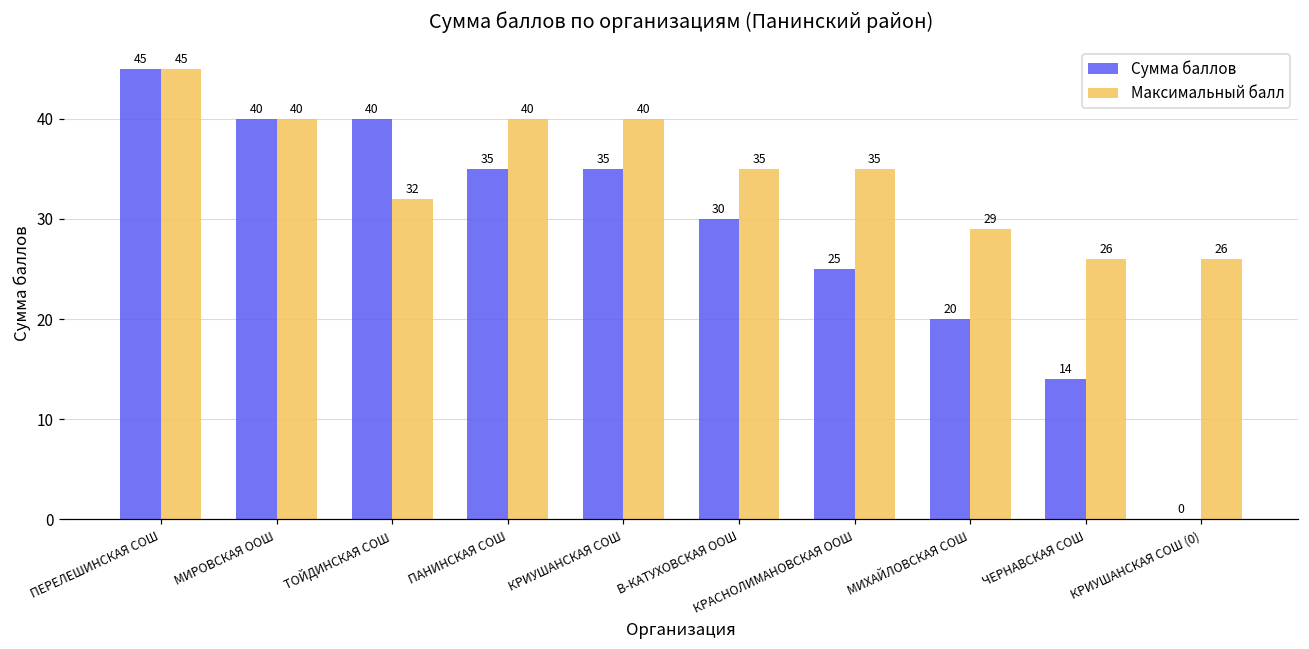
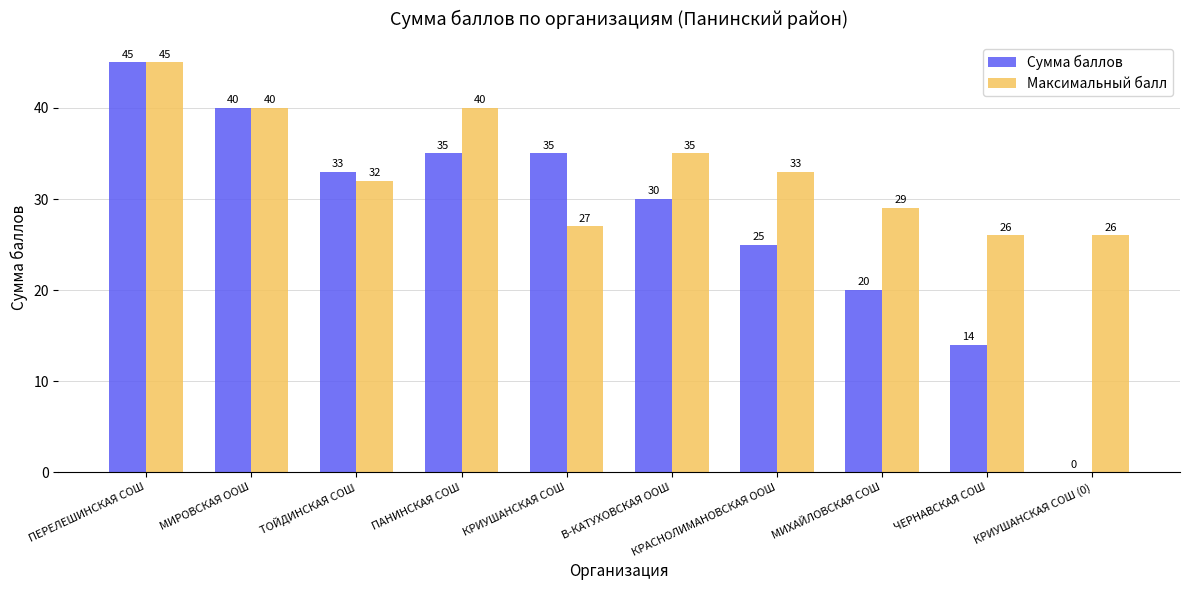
  {
    "Сумма баллов": {
      "ПЕРЕЛЕШИНСКАЯ СОШ": 45,
      "МИРОВСКАЯ ООШ": 40,
-     "ТОЙДИНСКАЯ СОШ": 40,
+     "ТОЙДИНСКАЯ СОШ": 33,
      "ПАНИНСКАЯ СОШ": 35,
      "КРИУШАНСКАЯ СОШ": 35,
      "В-КАТУХОВСКАЯ ООШ": 30,
      "КРАСНОЛИМАНОВСКАЯ ООШ": 25,
      "МИХАЙЛОВСКАЯ СОШ": 20,
      "ЧЕРНАВСКАЯ СОШ": 14,
      "КРИУШАНСКАЯ СОШ (0)": 0
    },
    "Максимальный балл": {
      "ПЕРЕЛЕШИНСКАЯ СОШ": 45,
      "МИРОВСКАЯ ООШ": 40,
      "ТОЙДИНСКАЯ СОШ": 32,
      "ПАНИНСКАЯ СОШ": 40,
-     "КРИУШАНСКАЯ СОШ": 40,
+     "КРИУШАНСКАЯ СОШ": 27,
      "В-КАТУХОВСКАЯ ООШ": 35,
-     "КРАСНОЛИМАНОВСКАЯ ООШ": 35,
+     "КРАСНОЛИМАНОВСКАЯ ООШ": 33,
      "МИХАЙЛОВСКАЯ СОШ": 29,
      "ЧЕРНАВСКАЯ СОШ": 26,
      "КРИУШАНСКАЯ СОШ (0)": 26
    }
  }
